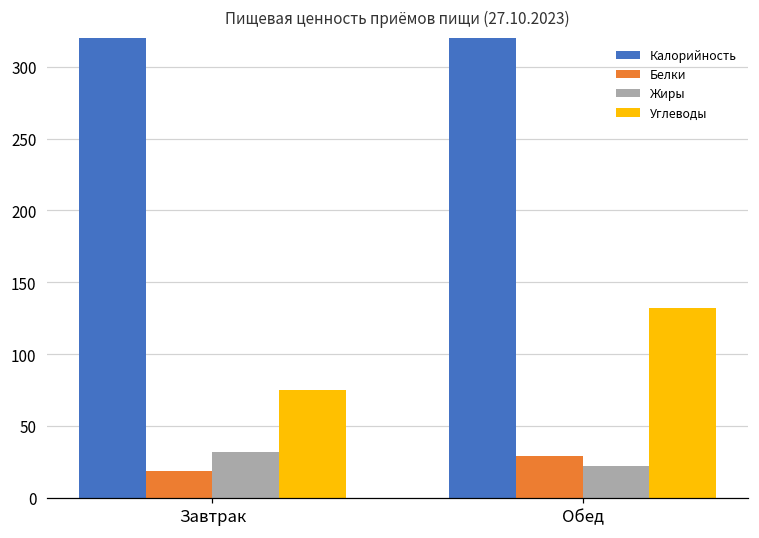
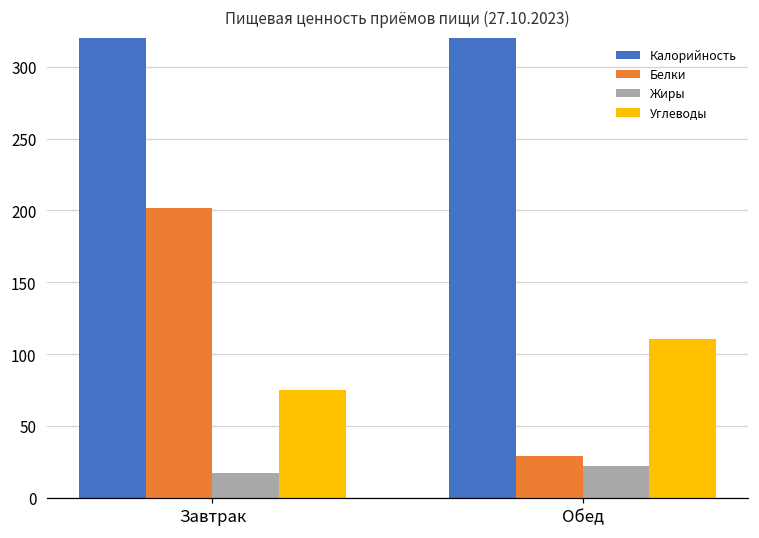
  {
    "Белки": {
-     "Завтрак": 19,
+     "Завтрак": 202,
      "Обед": 29
    },
    "Жиры": {
-     "Завтрак": 32,
+     "Завтрак": 17,
      "Обед": 22
    },
    "Углеводы": {
      "Завтрак": 75,
-     "Обед": 132
+     "Обед": 110
    }
  }
